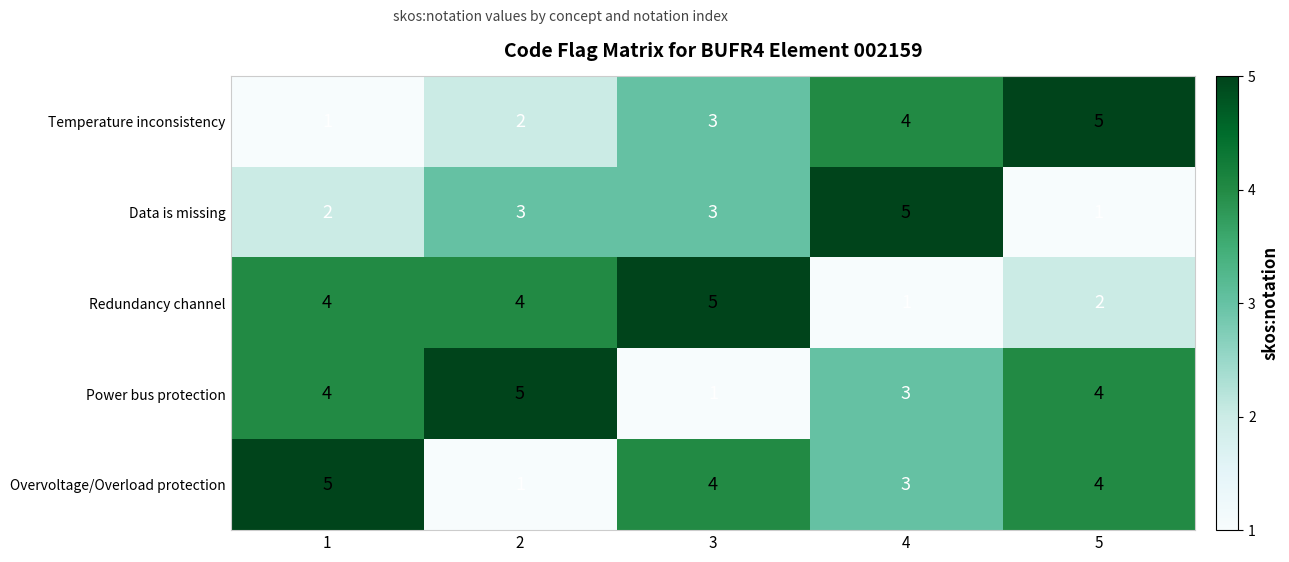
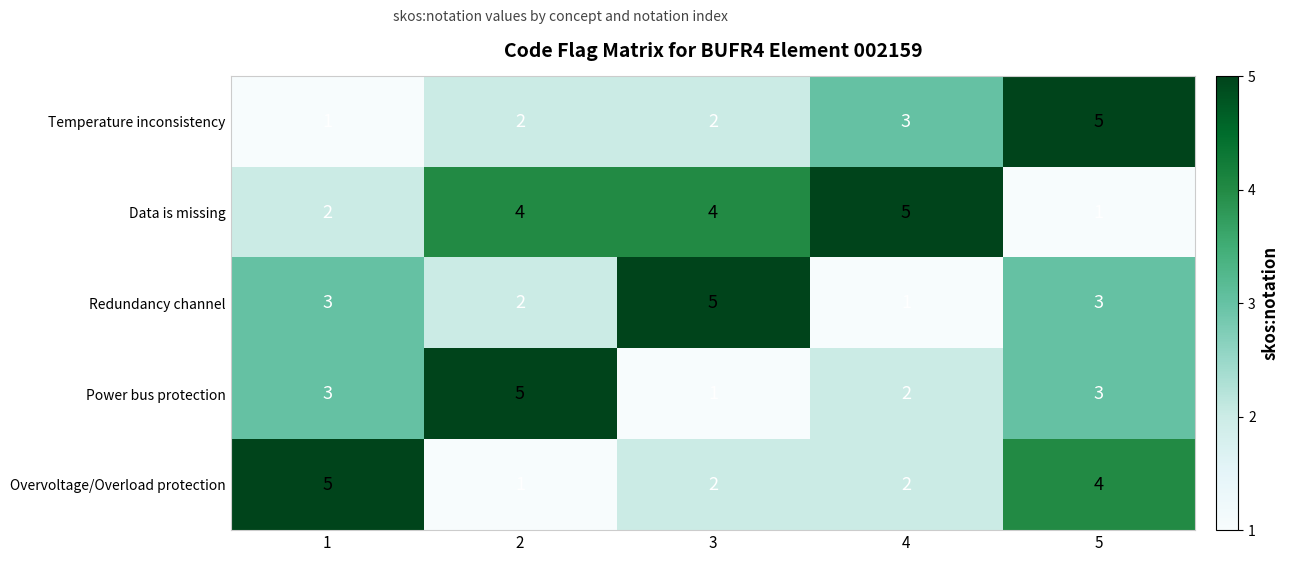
  {
    "Temperature inconsistency": {
      "2": 2,
-     "3": 3,
-     "4": 4,
+     "3": 2,
+     "4": 3,
      "5": 5
    },
    "Data is missing": {
      "1": 2,
-     "2": 3,
-     "3": 3,
+     "2": 4,
+     "3": 4,
      "4": 5
    },
    "Redundancy channel": {
-     "1": 4,
-     "2": 4,
+     "1": 3,
+     "2": 2,
      "3": 5,
-     "5": 2
+     "5": 3
    },
    "Power bus protection": {
-     "1": 4,
+     "1": 3,
      "2": 5,
-     "4": 3,
-     "5": 4
+     "4": 2,
+     "5": 3
    },
    "Overvoltage/Overload protection": {
      "1": 5,
-     "3": 4,
-     "4": 3,
+     "3": 2,
+     "4": 2,
      "5": 4
    }
  }
